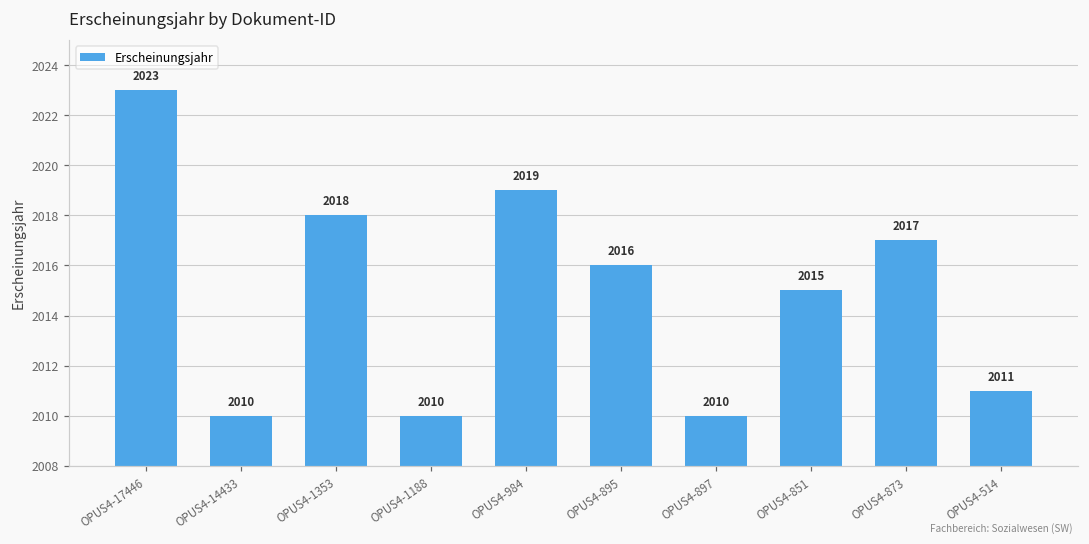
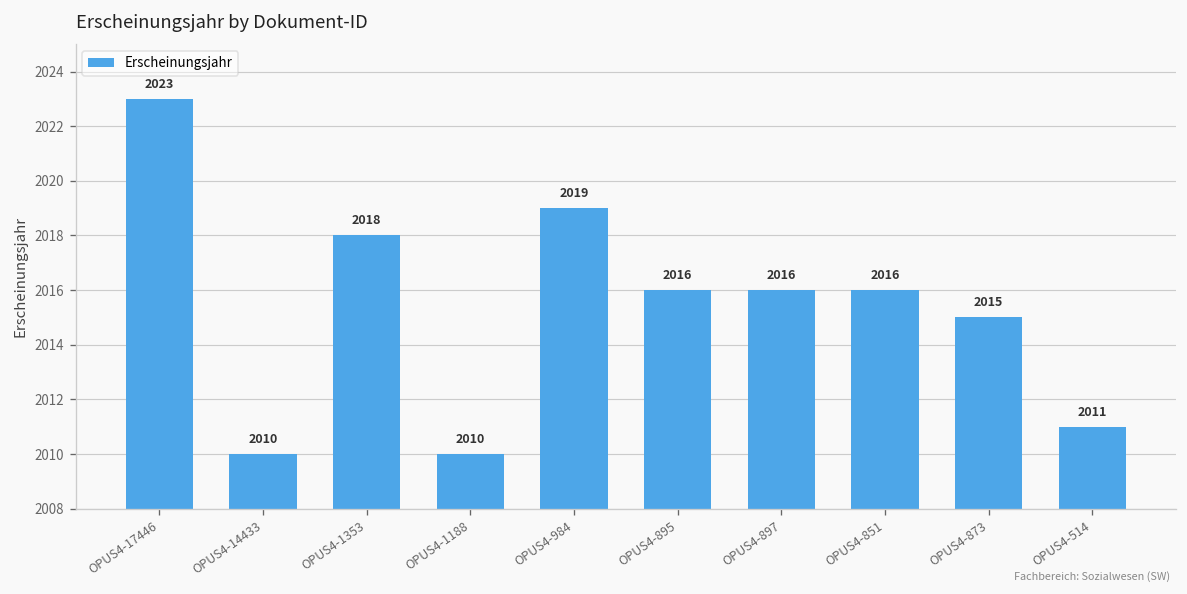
  {
    "OPUS4-17446": 2023,
    "OPUS4-14433": 2010,
    "OPUS4-1353": 2018,
    "OPUS4-1188": 2010,
    "OPUS4-984": 2019,
    "OPUS4-895": 2016,
-   "OPUS4-897": 2010,
-   "OPUS4-851": 2015,
-   "OPUS4-873": 2017,
+   "OPUS4-897": 2016,
+   "OPUS4-851": 2016,
+   "OPUS4-873": 2015,
    "OPUS4-514": 2011
  }
